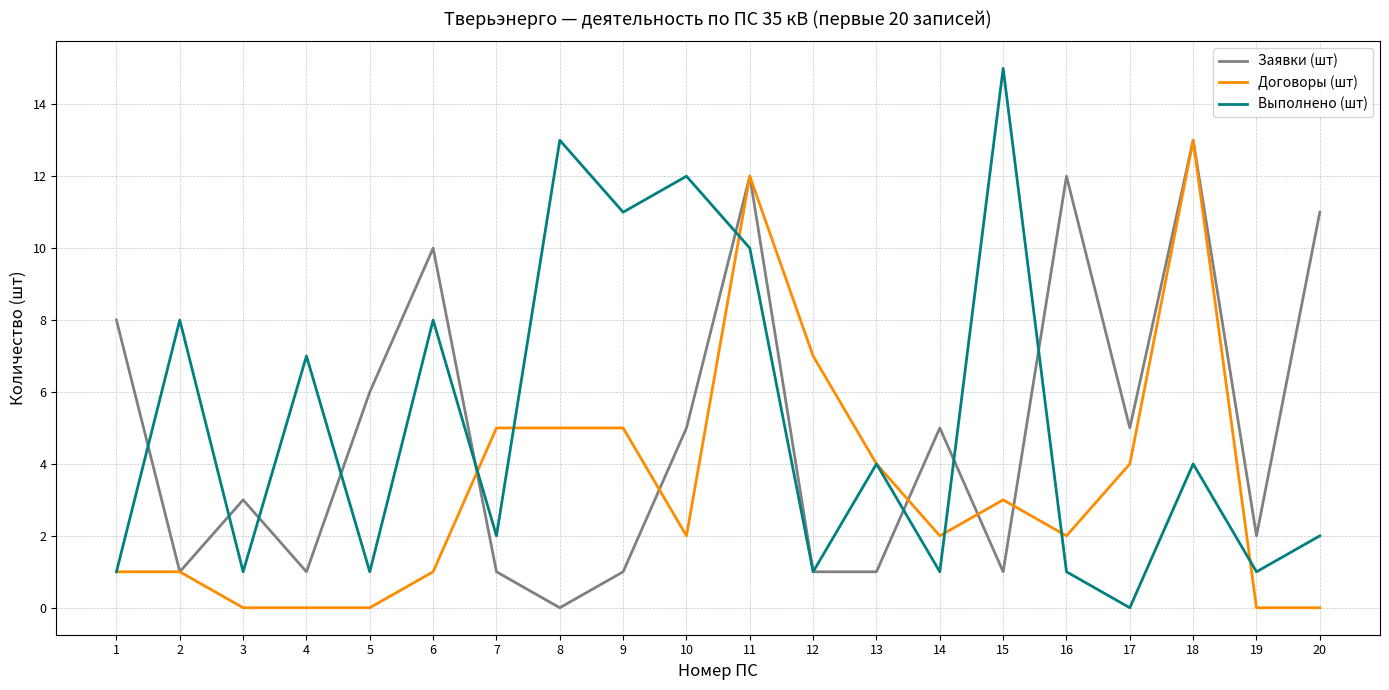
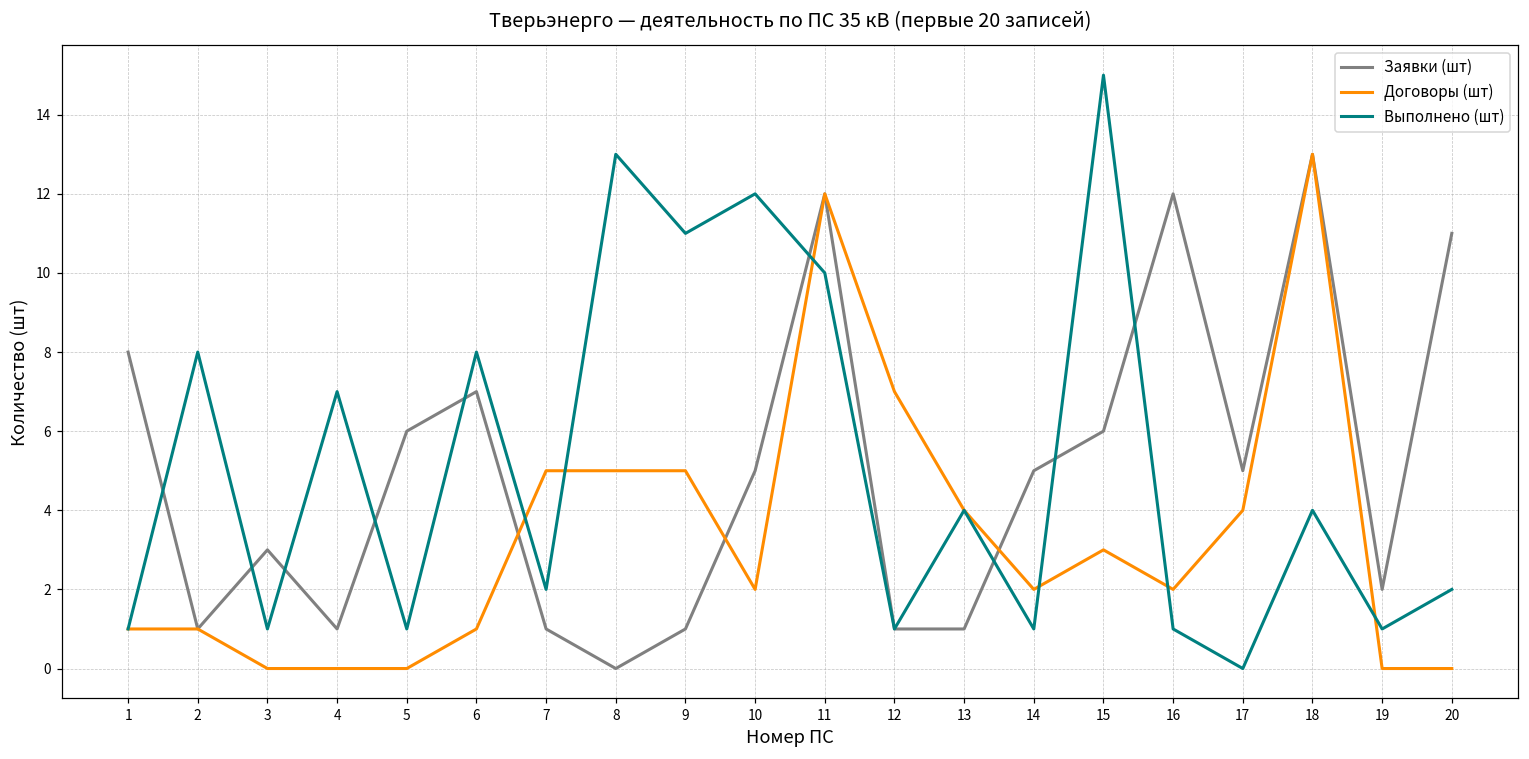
  {
    "Заявки (шт)": {
      "1": 8,
      "3": 3,
      "4": 1,
      "5": 6,
-     "6": 10,
+     "6": 7,
      "7": 1,
      "8": 0,
      "9": 1,
      "10": 5,
      "13": 1,
      "14": 5,
-     "15": 1,
+     "15": 6,
      "16": 12,
      "17": 5,
      "19": 2,
      "20": 11
    },
    "Договоры (шт)": {
      "3": 0,
      "4": 0,
      "5": 0,
      "6": 1,
      "7": 5,
      "8": 5,
      "9": 5,
      "10": 2,
      "12": 7,
      "14": 2,
      "15": 3,
      "16": 2,
      "17": 4,
      "19": 0,
      "20": 0
    },
    "Выполнено (шт)": {
      "2": 8,
      "3": 1,
      "4": 7,
      "5": 1,
      "6": 8,
      "7": 2,
      "8": 13,
      "9": 11,
      "10": 12,
      "11": 10,
      "14": 1,
      "15": 15,
      "16": 1,
      "17": 0,
      "18": 4,
      "19": 1,
      "20": 2
    }
  }
